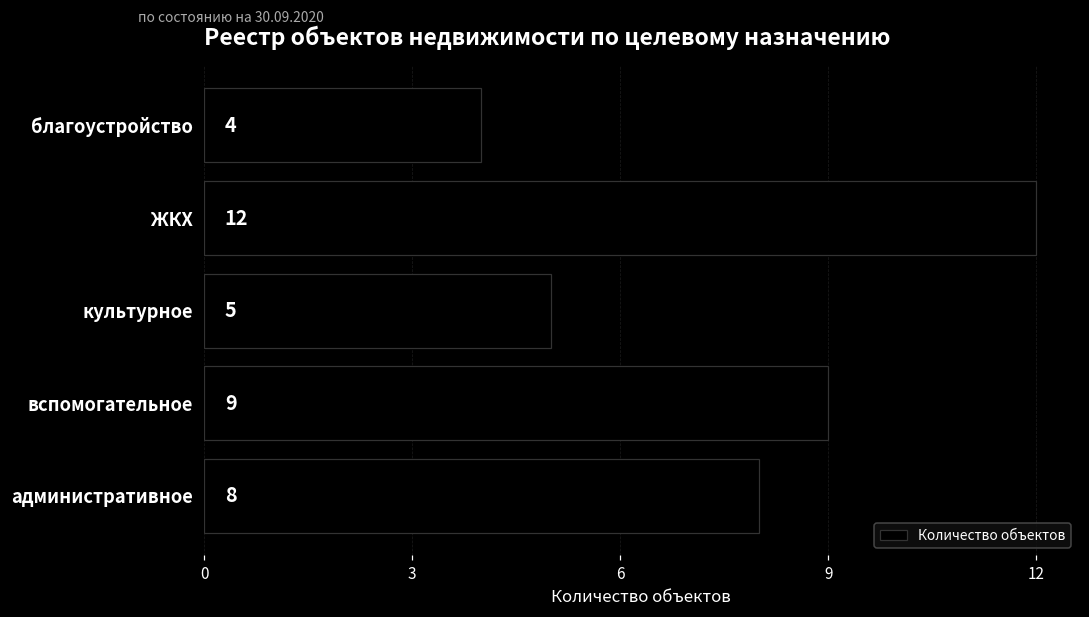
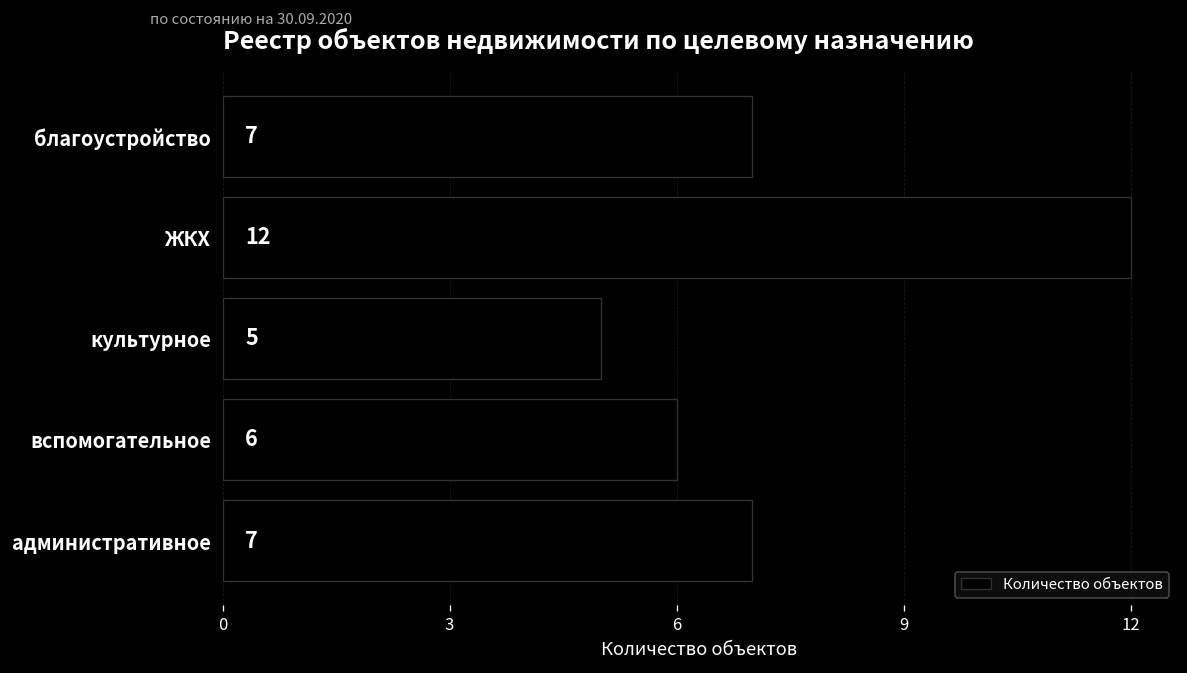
  {
-   "благоустройство": 4,
+   "благоустройство": 7,
    "ЖКХ": 12,
    "культурное": 5,
-   "вспомогательное": 9,
-   "административное": 8
+   "вспомогательное": 6,
+   "административное": 7
  }
